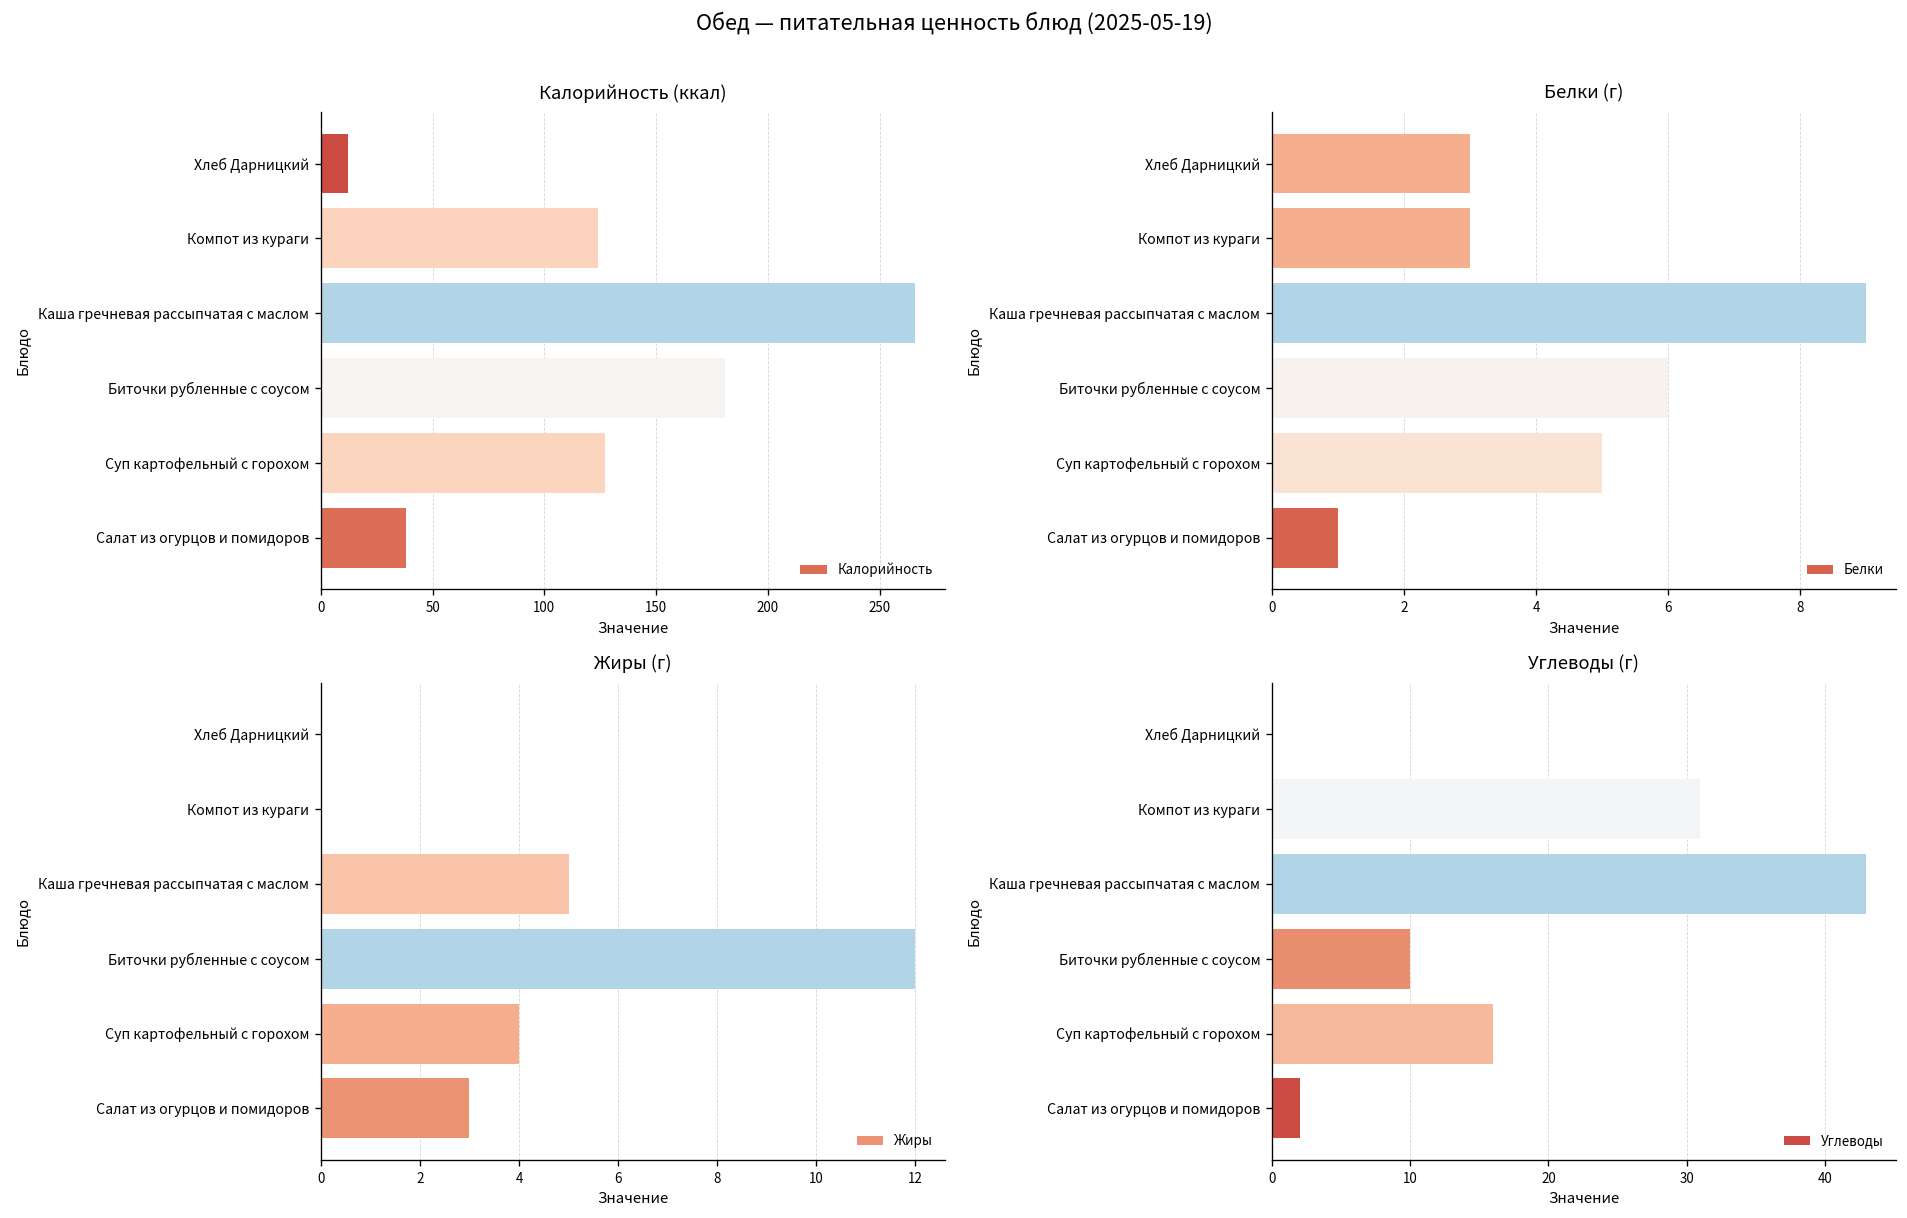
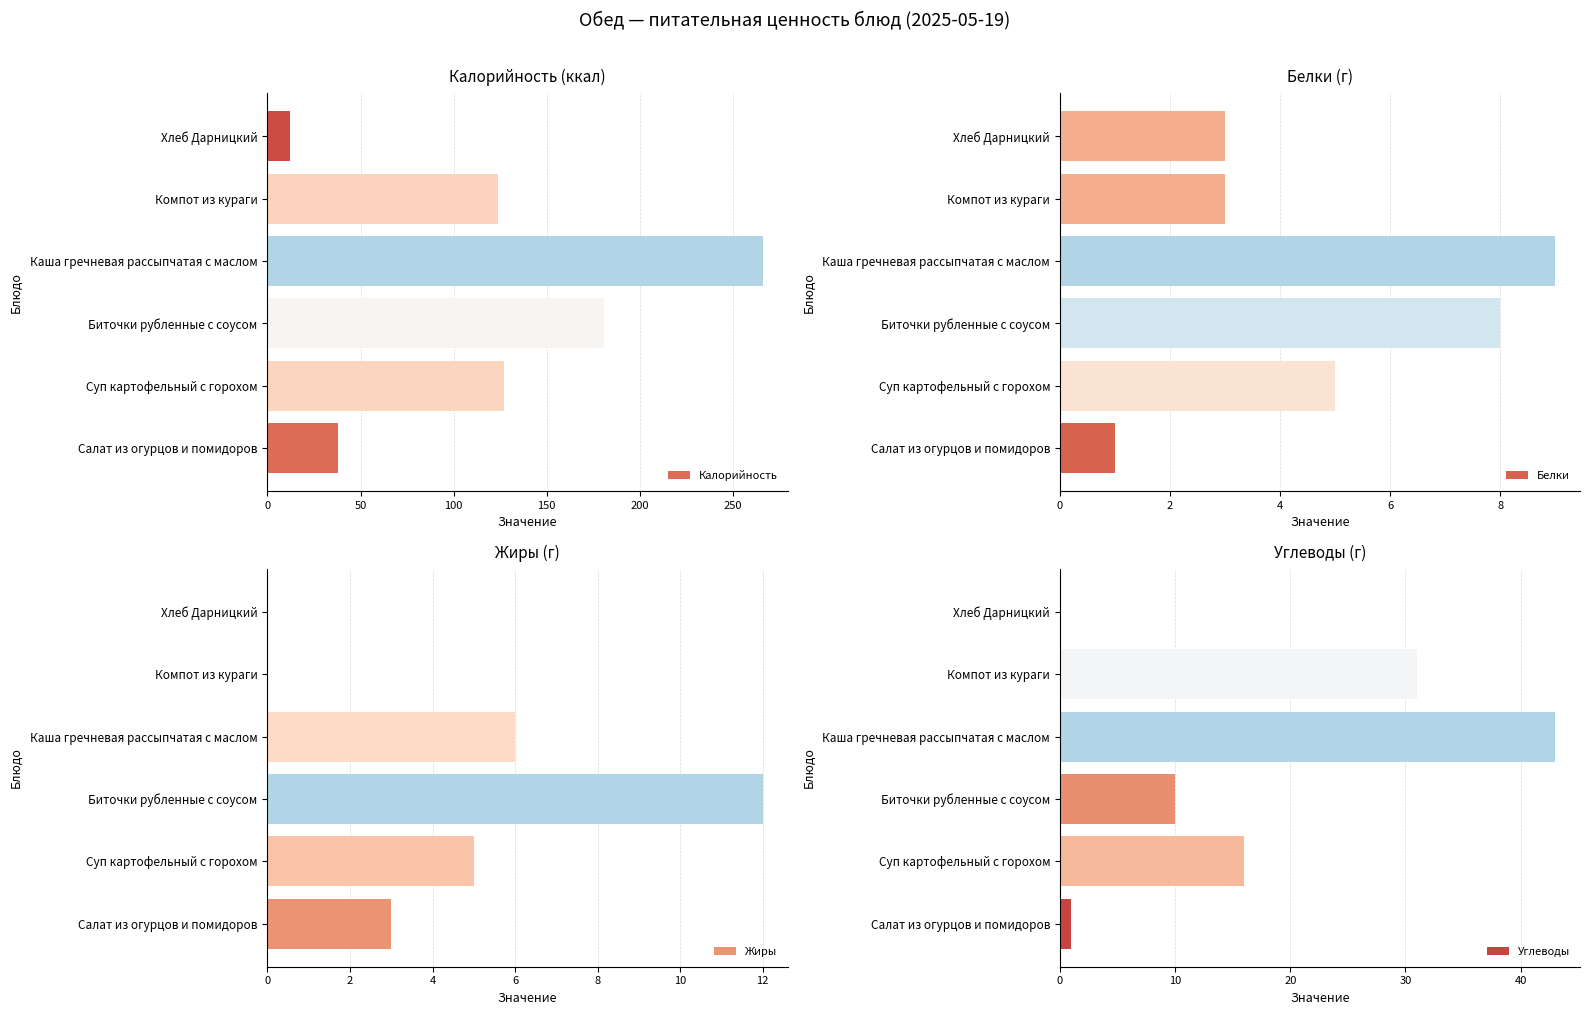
  {
    "Калорийность (ккал)": {
      "Хлеб Дарницкий": 12,
      "Компот из кураги": 124,
      "Каша гречневая рассыпчатая с маслом": 266,
      "Биточки рубленные с соусом": 181,
      "Суп картофельный с горохом": 127,
      "Салат из огурцов и помидоров": 38
    },
    "Белки (г)": {
      "Хлеб Дарницкий": 3,
      "Компот из кураги": 3,
      "Каша гречневая рассыпчатая с маслом": 9,
-     "Биточки рубленные с соусом": 6,
+     "Биточки рубленные с соусом": 8,
      "Суп картофельный с горохом": 5,
      "Салат из огурцов и помидоров": 1
    },
    "Жиры (г)": {
      "Хлеб Дарницкий": 0,
      "Компот из кураги": 0,
-     "Каша гречневая рассыпчатая с маслом": 5,
+     "Каша гречневая рассыпчатая с маслом": 6,
      "Биточки рубленные с соусом": 12,
-     "Суп картофельный с горохом": 4,
+     "Суп картофельный с горохом": 5,
      "Салат из огурцов и помидоров": 3
    },
    "Углеводы (г)": {
      "Хлеб Дарницкий": 0,
      "Компот из кураги": 31,
      "Каша гречневая рассыпчатая с маслом": 43,
      "Биточки рубленные с соусом": 10,
      "Суп картофельный с горохом": 16,
-     "Салат из огурцов и помидоров": 2
+     "Салат из огурцов и помидоров": 1
    }
  }
